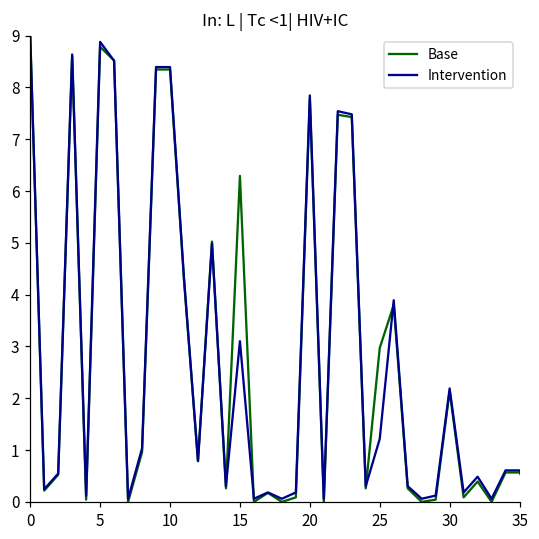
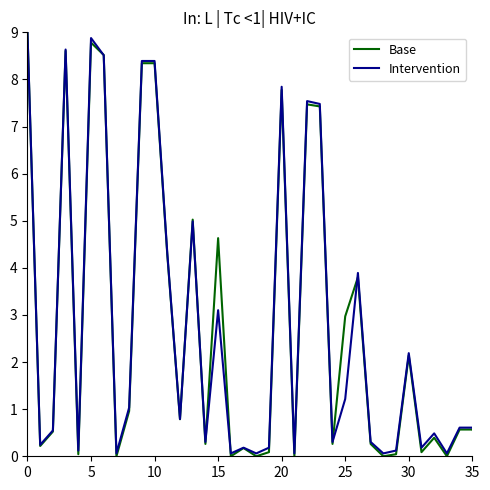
  {
    "Base": {
      "5": 8.8,
-     "15": 6.3,
+     "15": 4.6,
      "20": 7.8,
      "25": 3.0
    },
    "Intervention": {
      "5": 8.9,
      "15": 3.1,
      "20": 7.8,
      "25": 1.2
    }
  }
